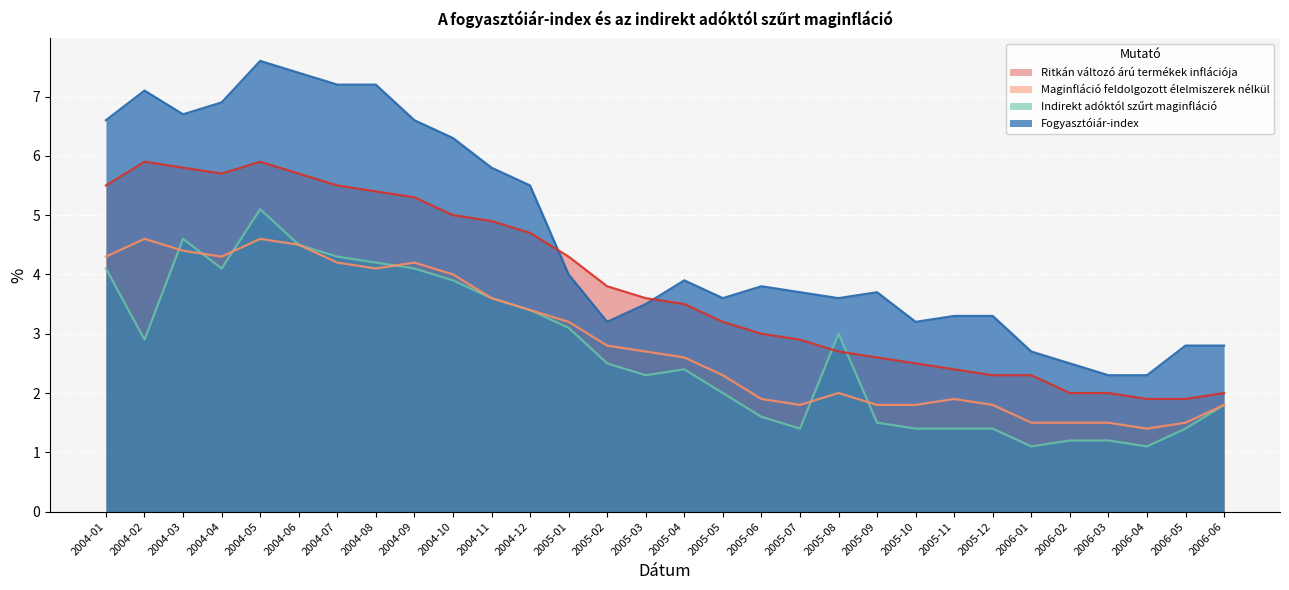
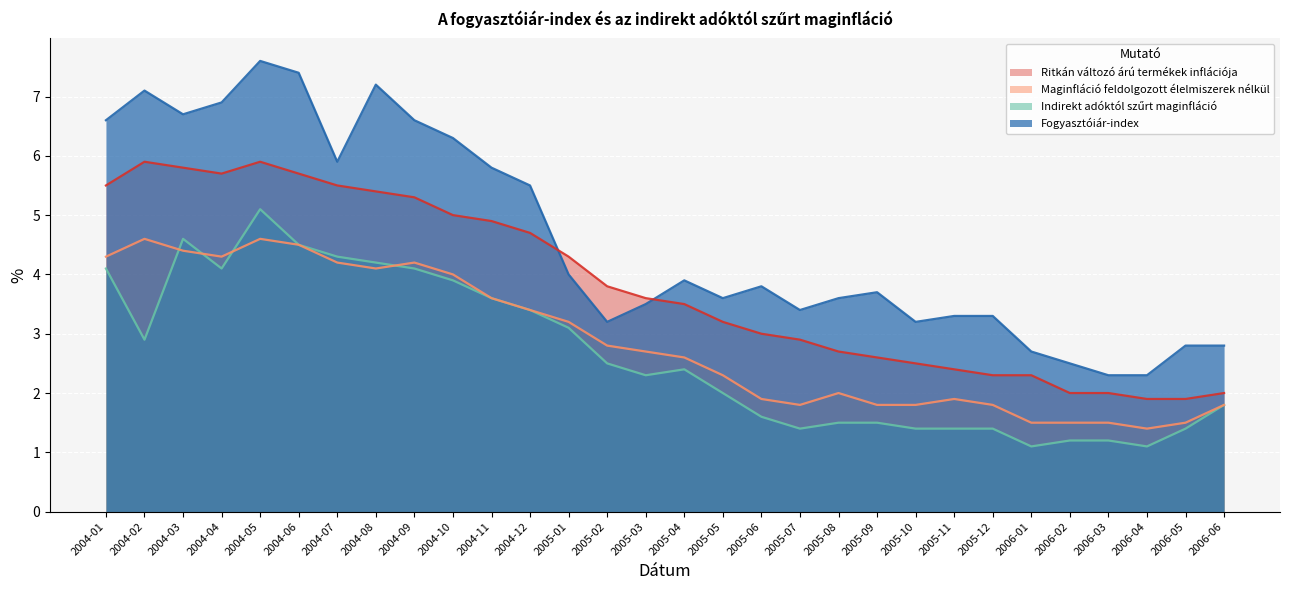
  {
    "Indirekt adóktól szűrt maginfláció": {
      "2004-01": 4.1,
      "2004-02": 2.9,
      "2004-03": 4.6,
      "2004-04": 4.1,
      "2004-05": 5.1,
      "2004-07": 4.3,
      "2004-08": 4.2,
      "2004-09": 4.1,
      "2004-10": 3.9,
      "2005-01": 3.1,
      "2005-02": 2.5,
      "2005-03": 2.3,
      "2005-04": 2.4,
      "2005-05": 2.0,
      "2005-06": 1.6,
      "2005-07": 1.4,
-     "2005-08": 3.0,
+     "2005-08": 1.5,
      "2005-09": 1.5,
      "2005-10": 1.4,
      "2005-11": 1.4,
      "2005-12": 1.4,
      "2006-01": 1.1,
      "2006-02": 1.2,
      "2006-03": 1.2,
      "2006-04": 1.1,
      "2006-05": 1.4
    },
    "Fogyasztóiár-index": {
      "2004-01": 6.6,
      "2004-02": 7.1,
      "2004-03": 6.7,
      "2004-04": 6.9,
      "2004-05": 7.6,
      "2004-06": 7.4,
-     "2004-07": 7.2,
+     "2004-07": 5.9,
      "2004-08": 7.2,
      "2004-09": 6.6,
      "2004-10": 6.3,
      "2004-11": 5.8,
      "2004-12": 5.5,
      "2005-01": 4.0,
      "2005-02": 3.2,
      "2005-03": 3.5,
      "2005-04": 3.9,
      "2005-05": 3.6,
      "2005-06": 3.8,
-     "2005-07": 3.7,
+     "2005-07": 3.4,
      "2005-08": 3.6,
      "2005-09": 3.7,
      "2005-10": 3.2,
      "2005-11": 3.3,
      "2005-12": 3.3,
      "2006-01": 2.7,
      "2006-02": 2.5,
      "2006-03": 2.3,
      "2006-04": 2.3,
      "2006-05": 2.8,
      "2006-06": 2.8
    }
  }
